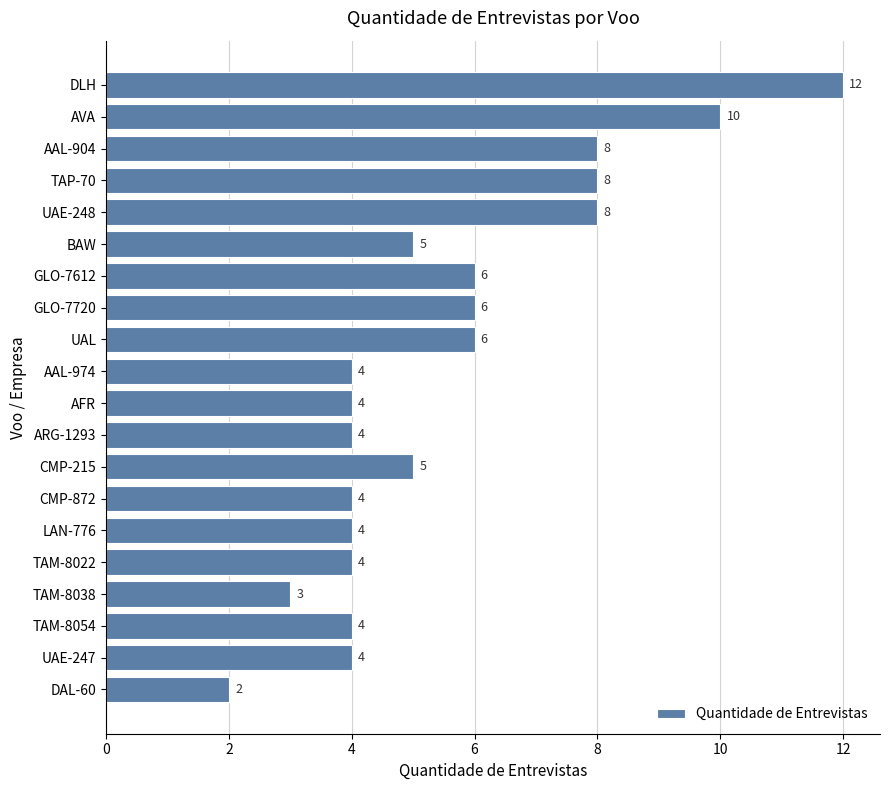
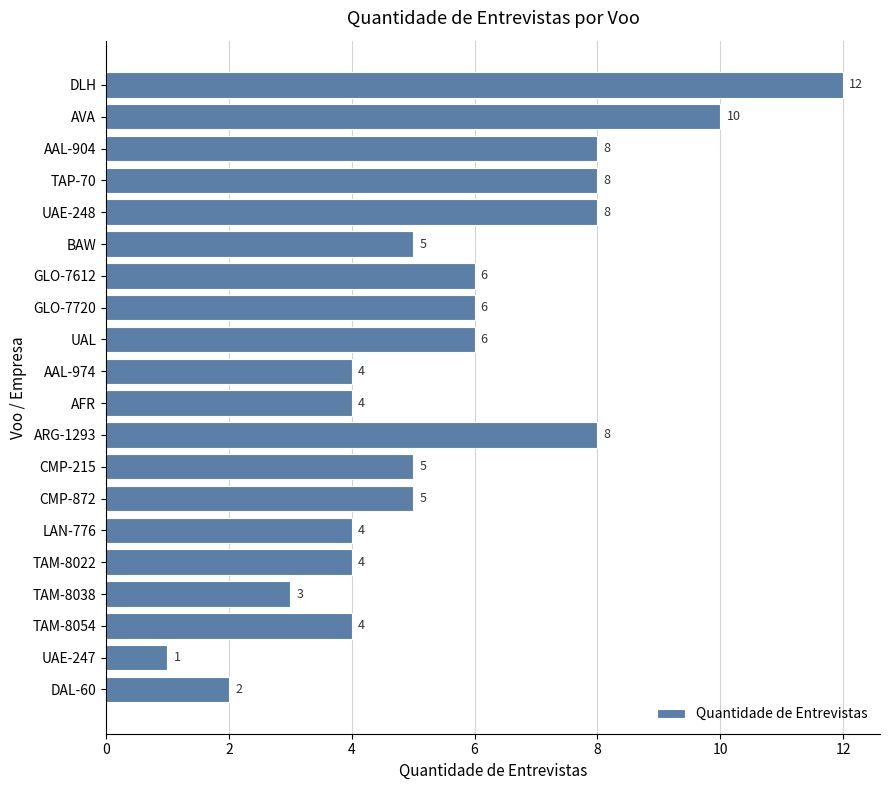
  {
    "DLH": 12,
    "AVA": 10,
    "AAL-904": 8,
    "TAP-70": 8,
    "UAE-248": 8,
    "BAW": 5,
    "GLO-7612": 6,
    "GLO-7720": 6,
    "UAL": 6,
    "AAL-974": 4,
    "AFR": 4,
-   "ARG-1293": 4,
+   "ARG-1293": 8,
    "CMP-215": 5,
-   "CMP-872": 4,
+   "CMP-872": 5,
    "LAN-776": 4,
    "TAM-8022": 4,
    "TAM-8038": 3,
    "TAM-8054": 4,
-   "UAE-247": 4,
+   "UAE-247": 1,
    "DAL-60": 2
  }
